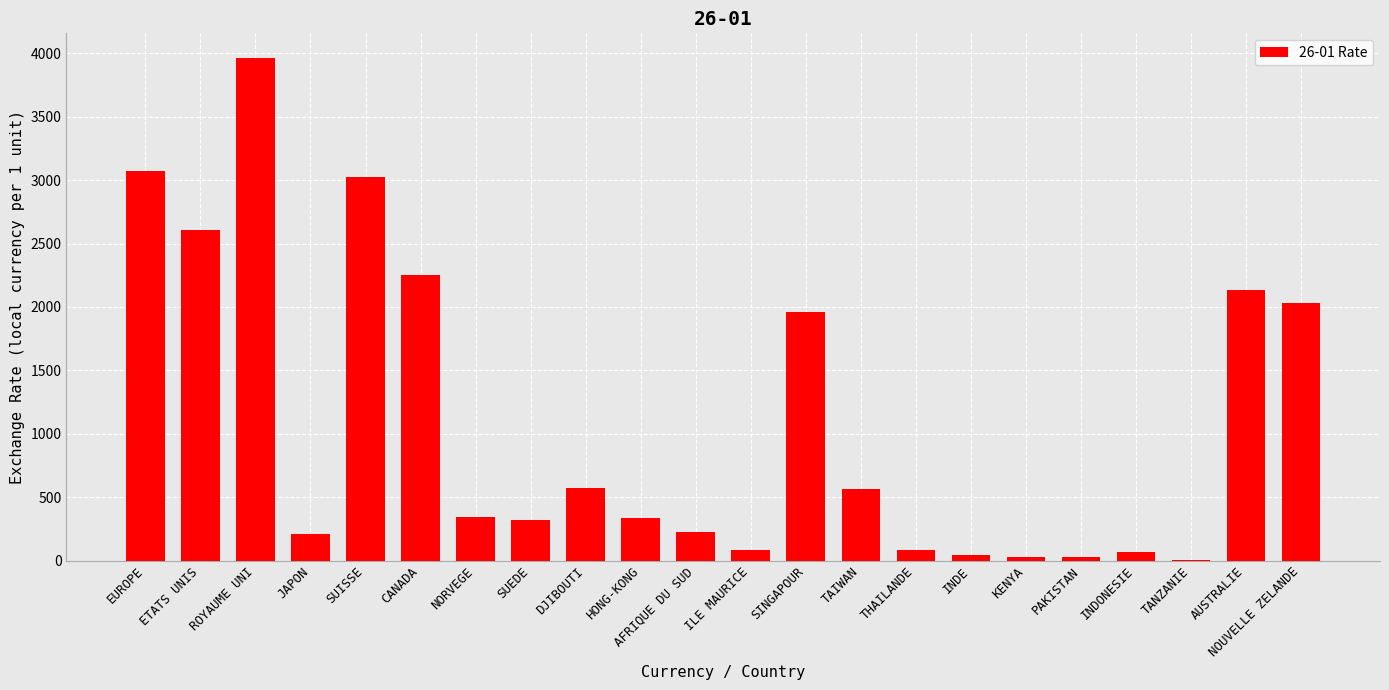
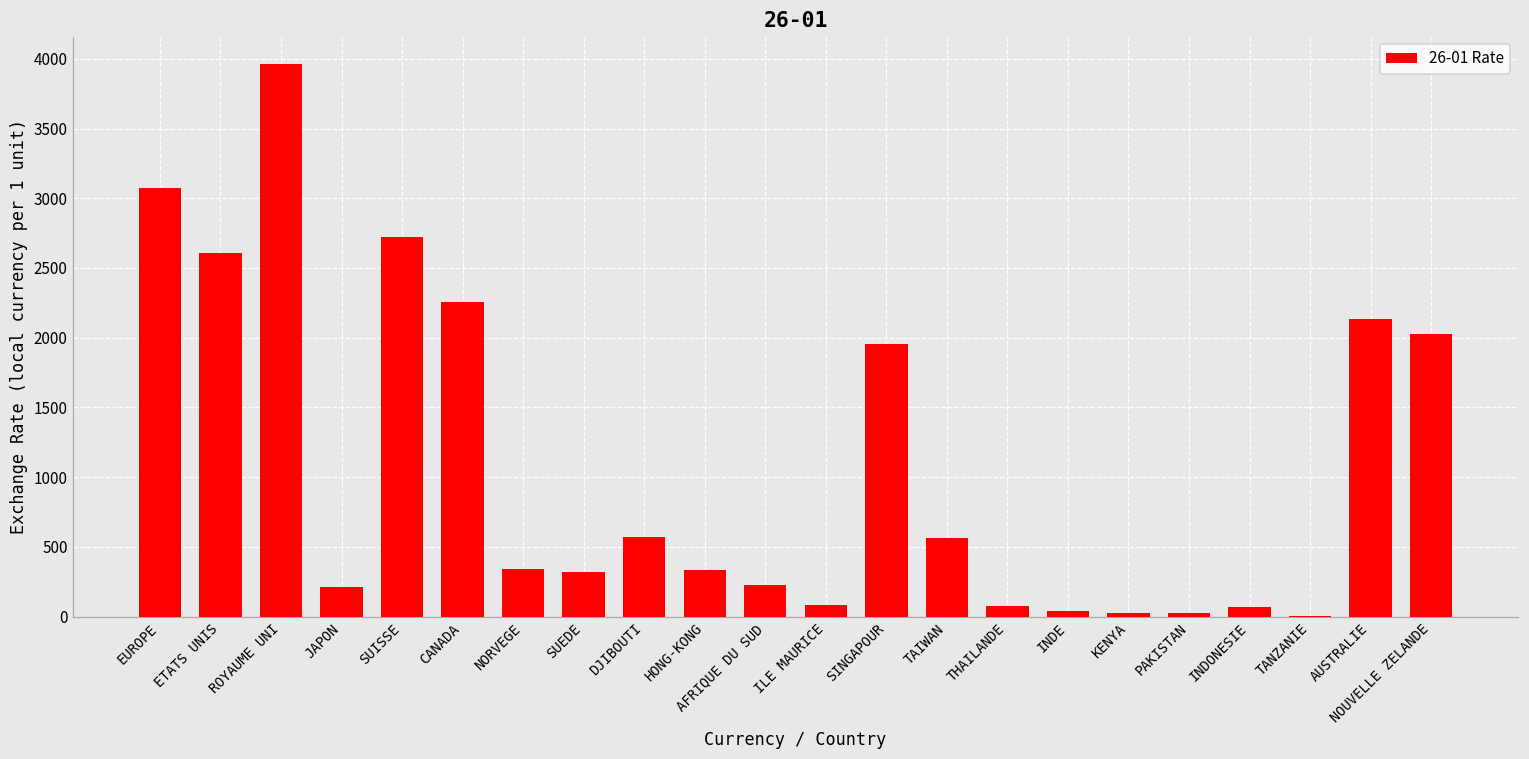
  {
    "EUROPE": 3070,
    "ETATS UNIS": 2610,
    "ROYAUME UNI": 3960,
    "JAPON": 210,
-   "SUISSE": 3020,
+   "SUISSE": 2720,
    "CANADA": 2260,
    "NORVEGE": 340,
    "SUEDE": 320,
    "DJIBOUTI": 570,
    "HONG-KONG": 340,
    "AFRIQUE DU SUD": 230,
    "ILE MAURICE": 80,
    "SINGAPOUR": 1960,
    "TAIWAN": 560,
    "THAILANDE": 80,
    "INDE": 40,
    "KENYA": 30,
    "PAKISTAN": 30,
    "INDONESIE": 70,
    "AUSTRALIE": 2130,
    "NOUVELLE ZELANDE": 2030
  }
